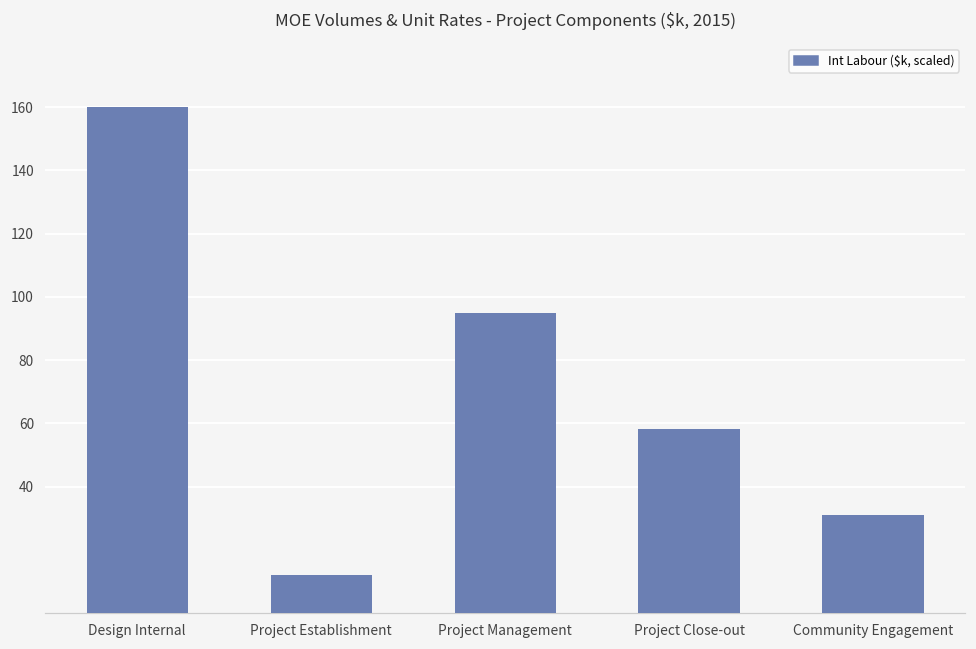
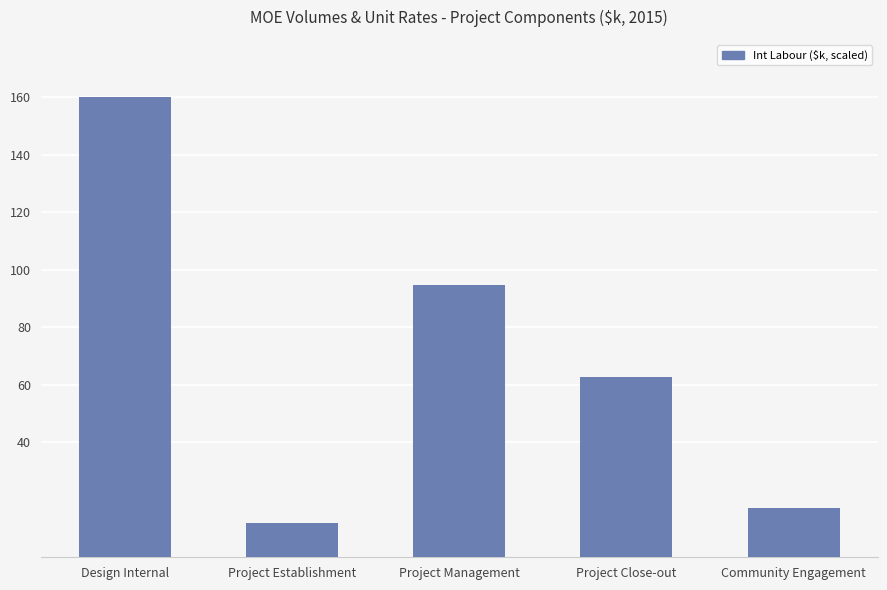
  {
    "Design Internal": 160,
    "Project Establishment": 12,
    "Project Management": 95,
-   "Project Close-out": 58,
-   "Community Engagement": 31
+   "Project Close-out": 63,
+   "Community Engagement": 17
  }
